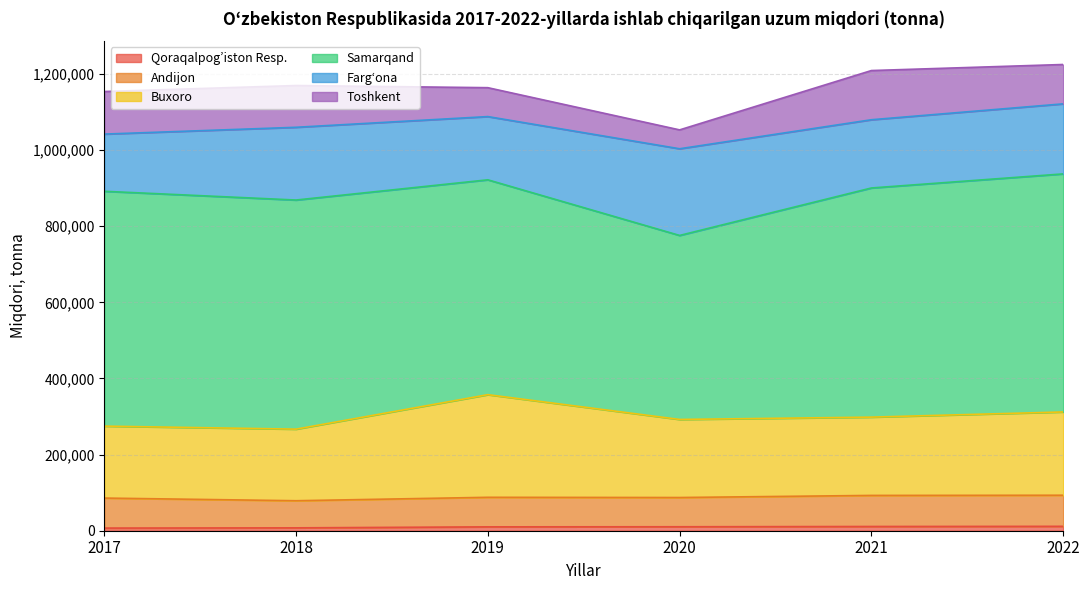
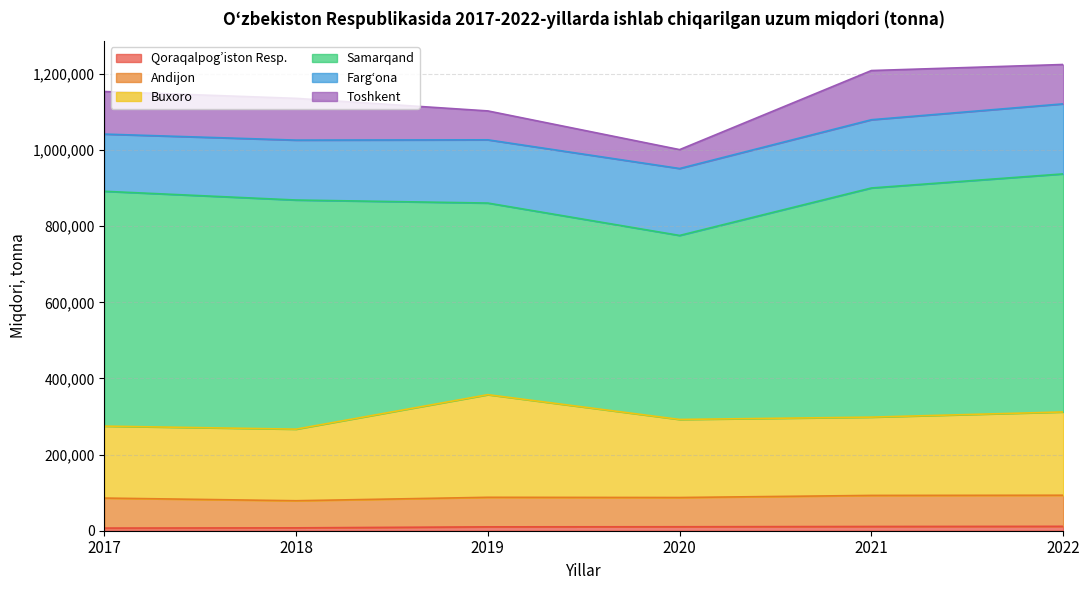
  {
    "Buxoro": {
      "2017": "190,000",
      "2018": "190,000",
      "2019": "270,000",
      "2020": "210,000",
      "2021": "210,000",
      "2022": "220,000"
    },
    "Samarqand": {
      "2017": "620,000",
      "2018": "600,000",
-     "2019": "560,000",
+     "2019": "500,000",
      "2020": "480,000",
      "2021": "600,000",
      "2022": "630,000"
    },
    "Farg‘ona": {
      "2017": "150,000",
-     "2018": "190,000",
+     "2018": "160,000",
      "2019": "170,000",
-     "2020": "230,000",
+     "2020": "180,000",
      "2021": "180,000",
      "2022": "180,000"
    },
    "Toshkent": {
      "2017": "110,000",
      "2019": "80,000",
      "2020": "50,000",
      "2021": "130,000",
      "2022": "100,000"
    }
  }
